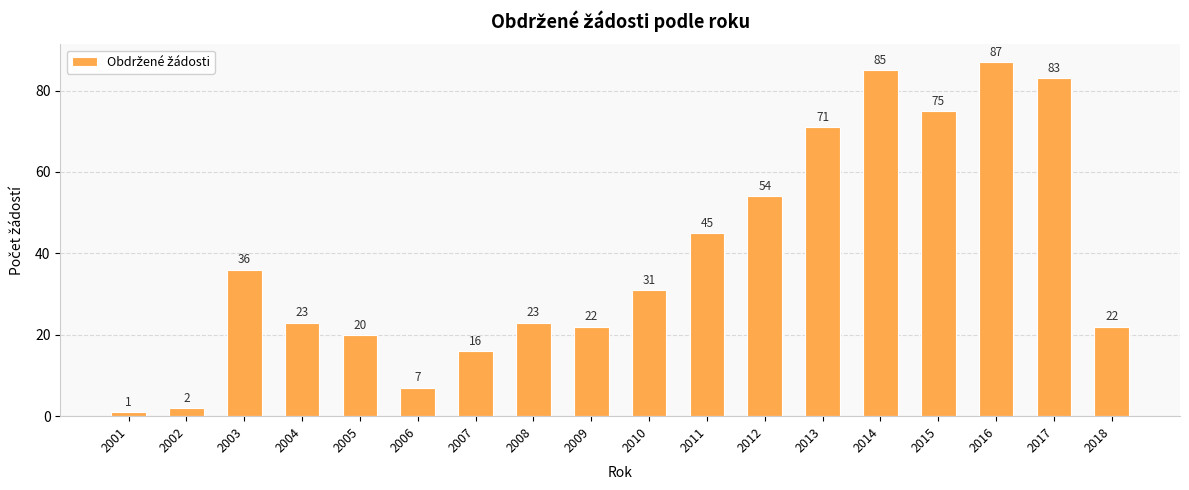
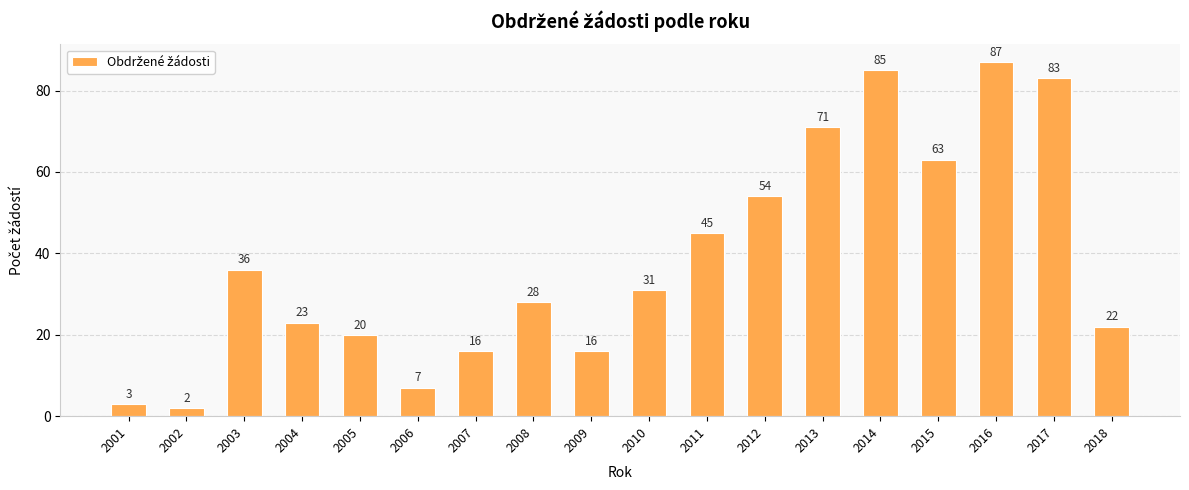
  {
-   "2001": 1,
+   "2001": 3,
    "2002": 2,
    "2003": 36,
    "2004": 23,
    "2005": 20,
    "2006": 7,
    "2007": 16,
-   "2008": 23,
-   "2009": 22,
+   "2008": 28,
+   "2009": 16,
    "2010": 31,
    "2011": 45,
    "2012": 54,
    "2013": 71,
    "2014": 85,
-   "2015": 75,
+   "2015": 63,
    "2016": 87,
    "2017": 83,
    "2018": 22
  }
